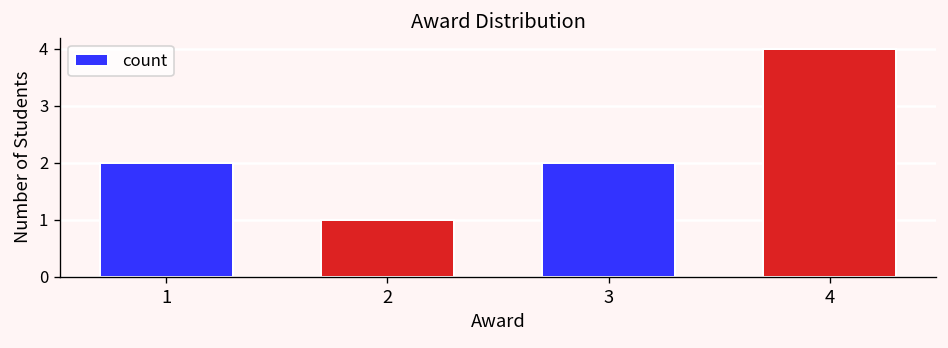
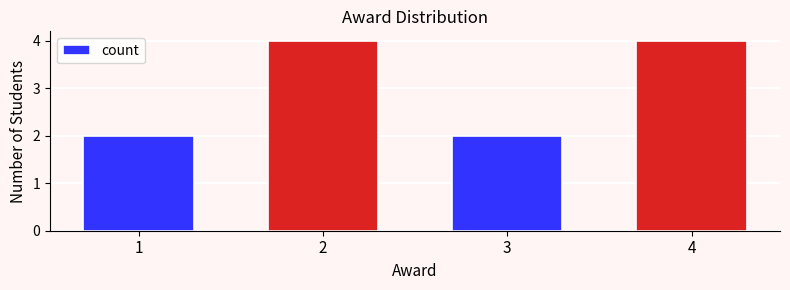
  {
    "1": 2,
-   "2": 1,
+   "2": 4,
    "3": 2,
    "4": 4
  }
